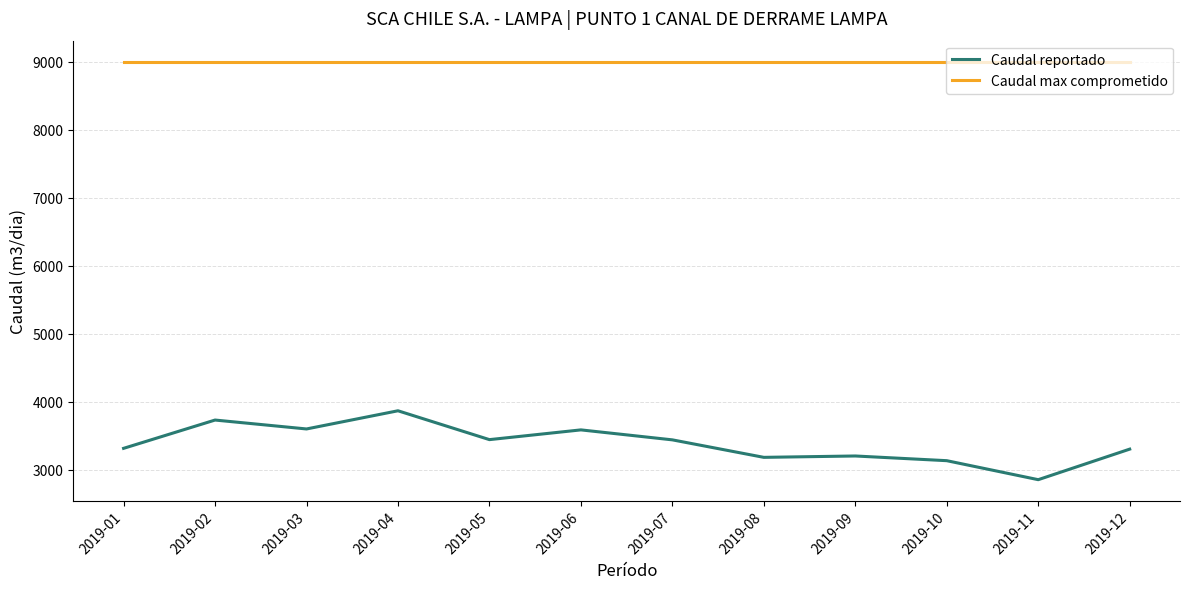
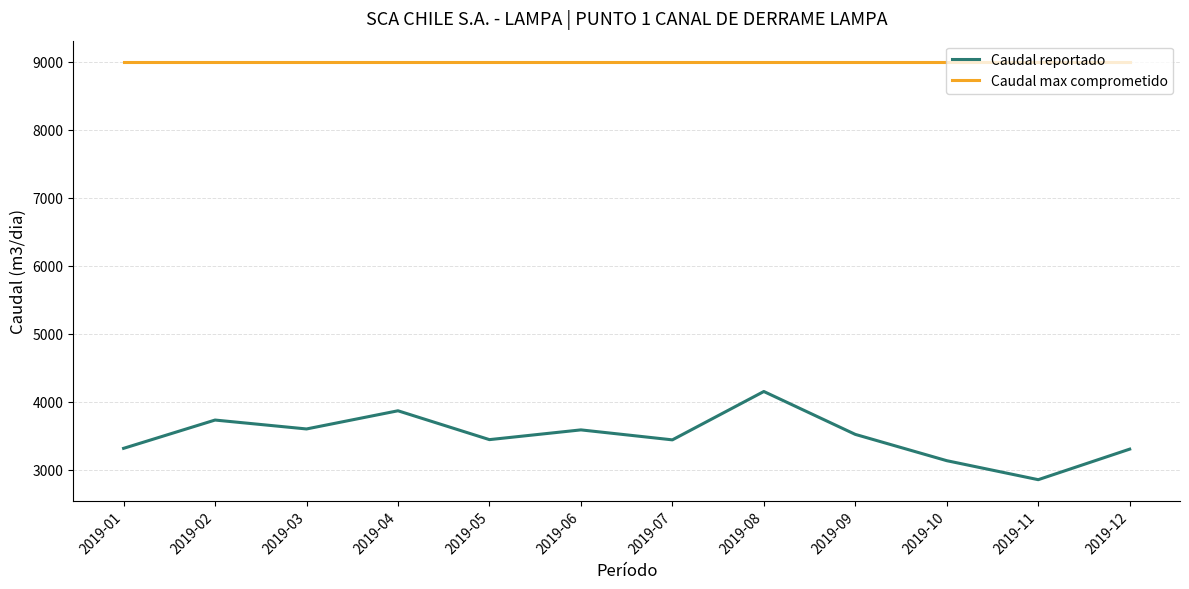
  {
    "Caudal reportado": {
      "2019-01": 3300,
      "2019-02": 3700,
      "2019-03": 3600,
      "2019-04": 3900,
      "2019-05": 3400,
      "2019-06": 3600,
      "2019-07": 3400,
-     "2019-08": 3200,
-     "2019-09": 3200,
+     "2019-08": 4100,
+     "2019-09": 3500,
      "2019-10": 3100,
      "2019-11": 2900,
      "2019-12": 3300
    },
    "Caudal max comprometido": {
      "2019-01": 9000,
      "2019-02": 9000,
      "2019-03": 9000,
      "2019-04": 9000,
      "2019-05": 9000,
      "2019-06": 9000,
      "2019-07": 9000,
      "2019-08": 9000,
      "2019-09": 9000
    }
  }
